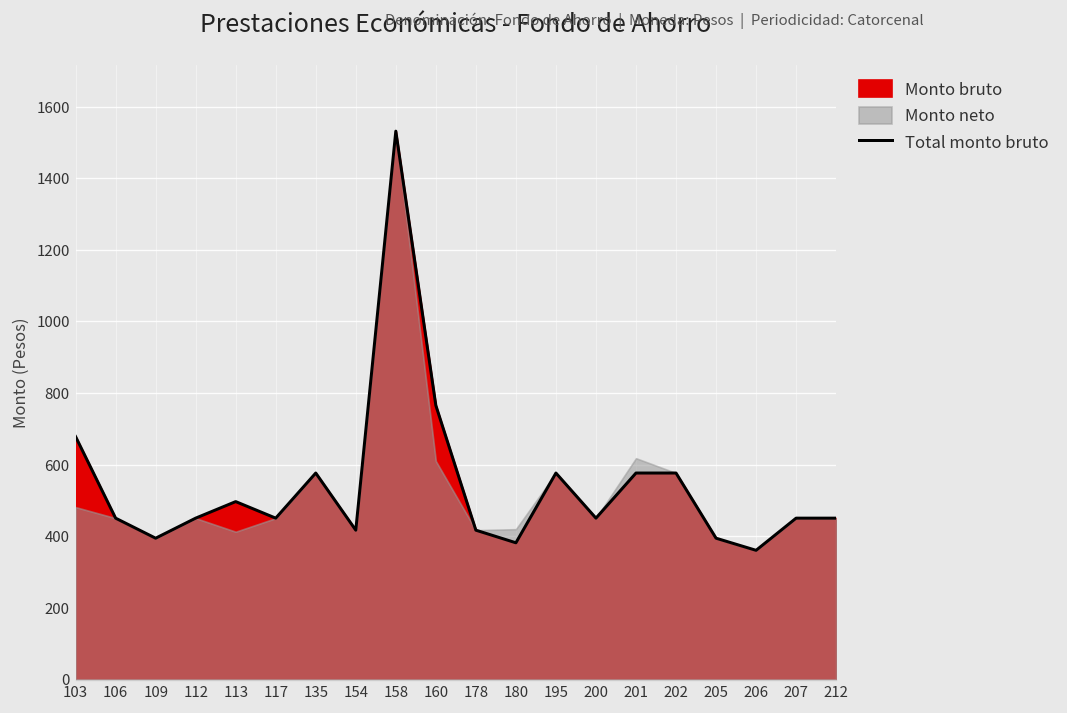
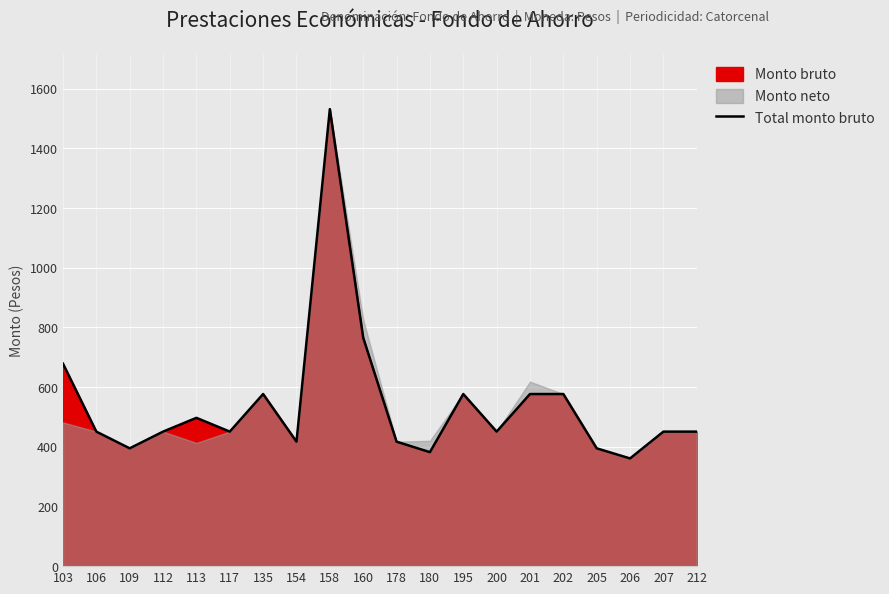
  {
    "Monto bruto": {
      "103": 680,
      "113": 500,
      "160": 770,
      "180": 380,
      "201": 580
    },
    "Monto neto": {
      "103": 480,
      "113": 410,
-     "160": 610,
+     "160": 830,
      "180": 420,
      "201": 620
    }
  }
